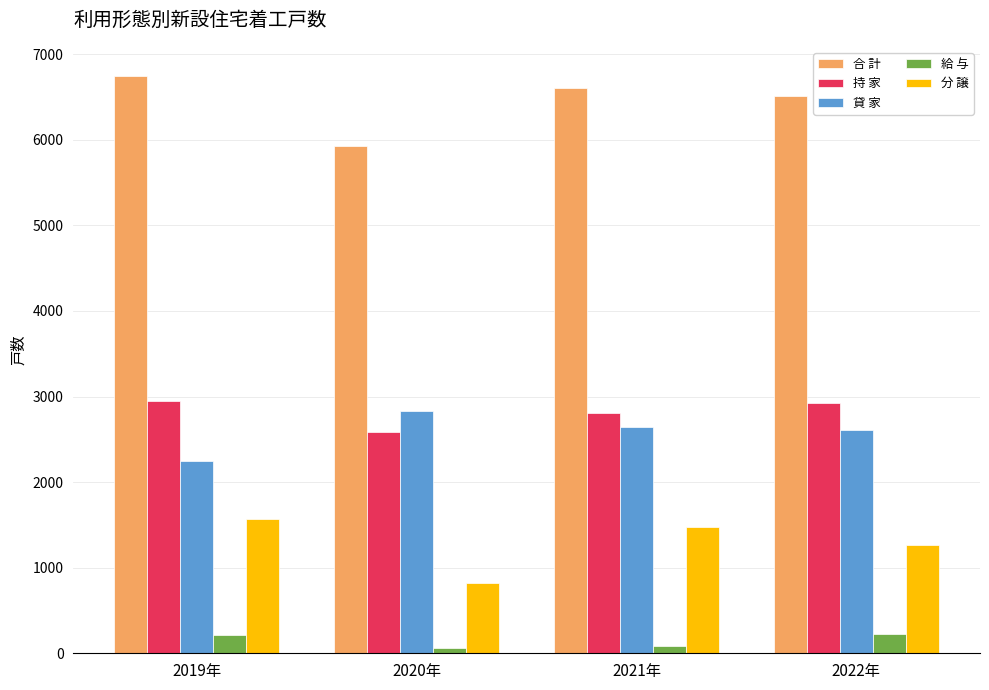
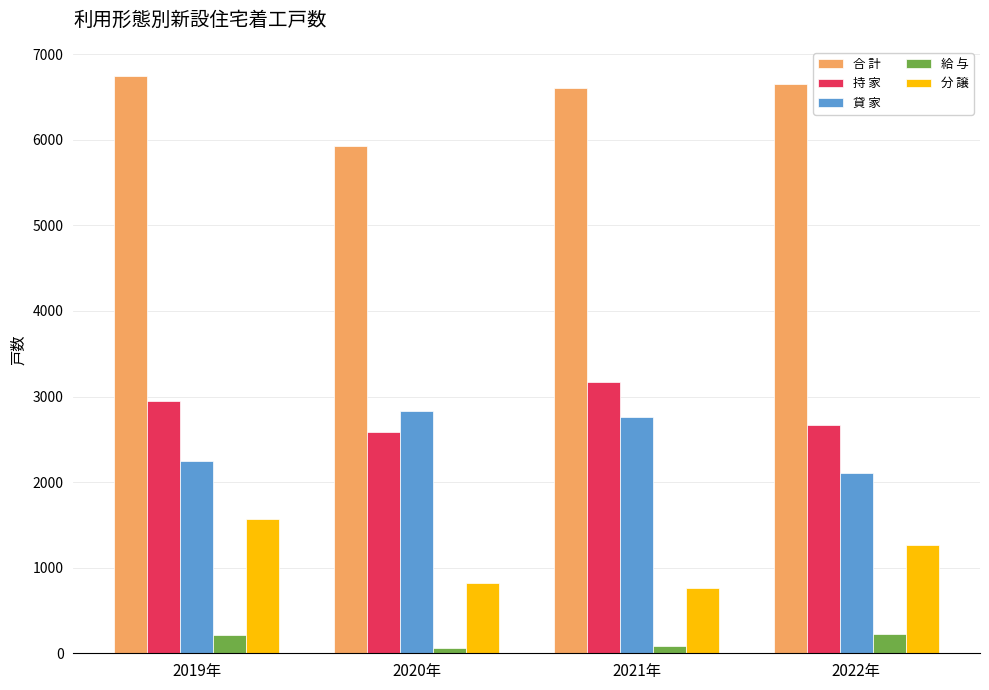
  {
    "合 計": {
      "2019年": 6700,
      "2020年": 5900,
      "2021年": 6600,
-     "2022年": 6500
+     "2022年": 6600
    },
    "持 家": {
      "2019年": 2900,
      "2020年": 2600,
-     "2021年": 2800,
-     "2022年": 2900
+     "2021年": 3200,
+     "2022年": 2700
    },
    "貸 家": {
      "2019年": 2200,
      "2020年": 2800,
-     "2021年": 2600,
-     "2022年": 2600
+     "2021年": 2800,
+     "2022年": 2100
    },
    "給 与": {
      "2019年": 200,
      "2020年": 100,
      "2021年": 100,
      "2022年": 200
    },
    "分 譲": {
      "2019年": 1600,
      "2020年": 800,
-     "2021年": 1500,
+     "2021年": 800,
      "2022年": 1300
    }
  }
